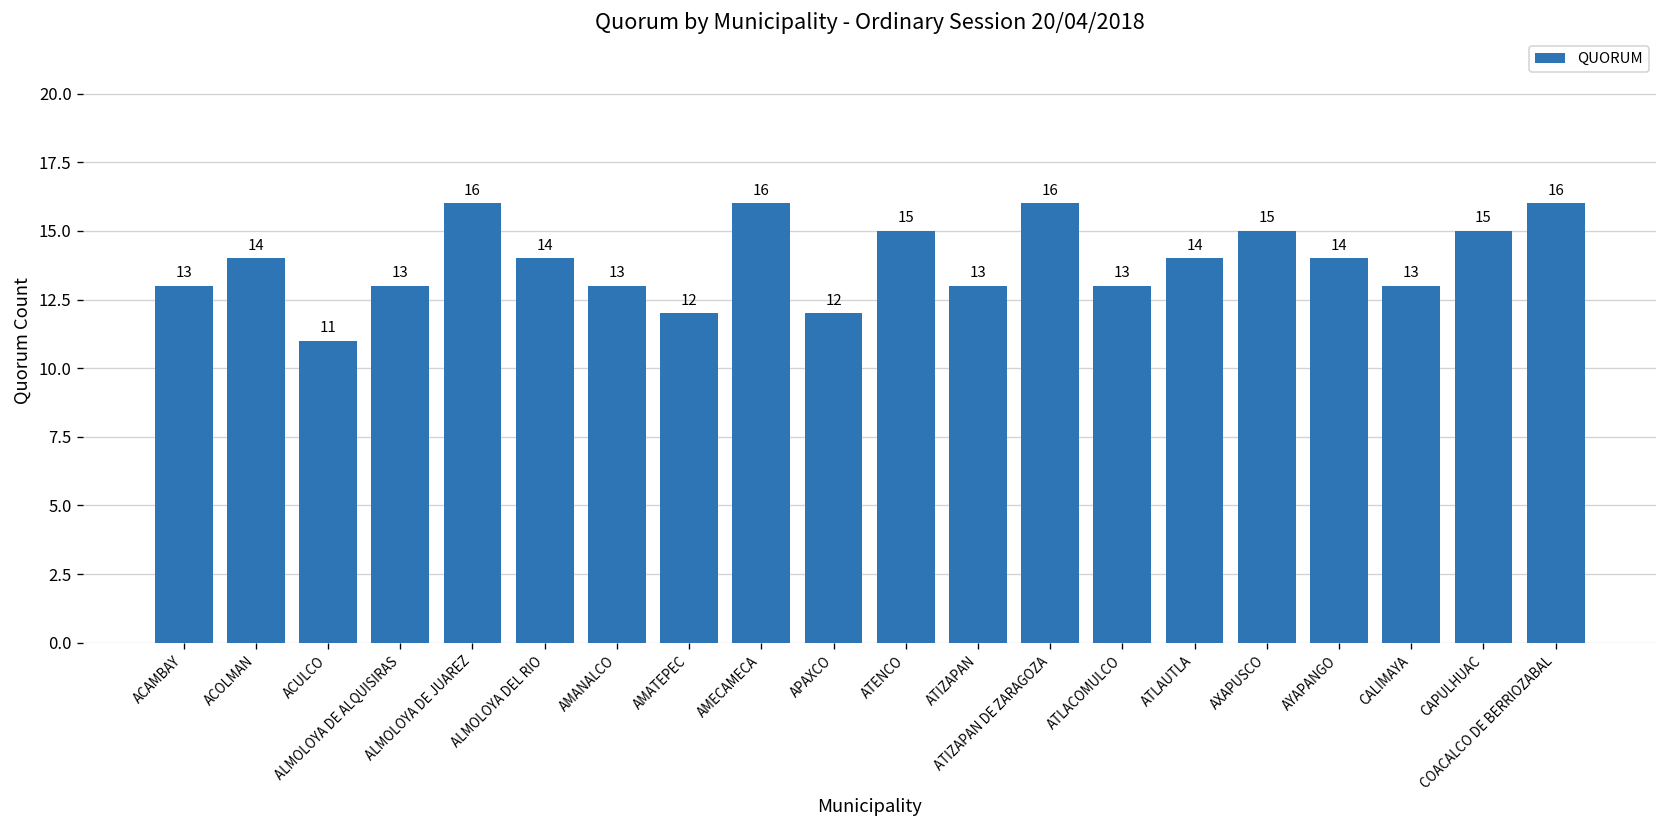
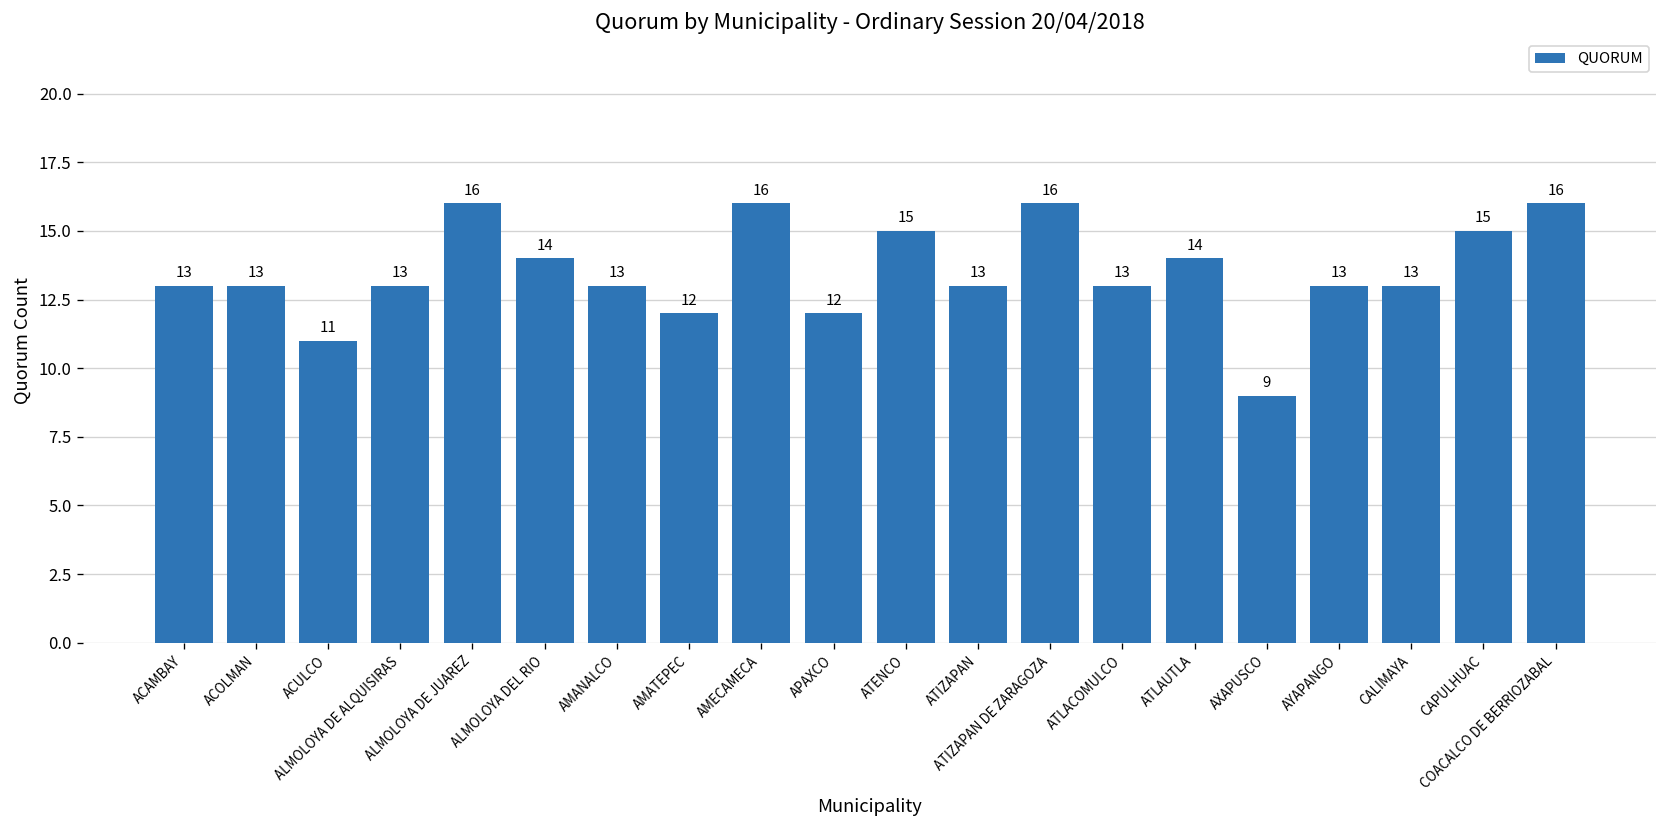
  {
    "ACAMBAY": 13,
-   "ACOLMAN": 14,
+   "ACOLMAN": 13,
    "ACULCO": 11,
    "ALMOLOYA DE ALQUISIRAS": 13,
    "ALMOLOYA DE JUAREZ": 16,
    "ALMOLOYA DEL RIO": 14,
    "AMANALCO": 13,
    "AMATEPEC": 12,
    "AMECAMECA": 16,
    "APAXCO": 12,
    "ATENCO": 15,
    "ATIZAPAN": 13,
    "ATIZAPAN DE ZARAGOZA": 16,
    "ATLACOMULCO": 13,
    "ATLAUTLA": 14,
-   "AXAPUSCO": 15,
-   "AYAPANGO": 14,
+   "AXAPUSCO": 9,
+   "AYAPANGO": 13,
    "CALIMAYA": 13,
    "CAPULHUAC": 15,
    "COACALCO DE BERRIOZABAL": 16
  }
